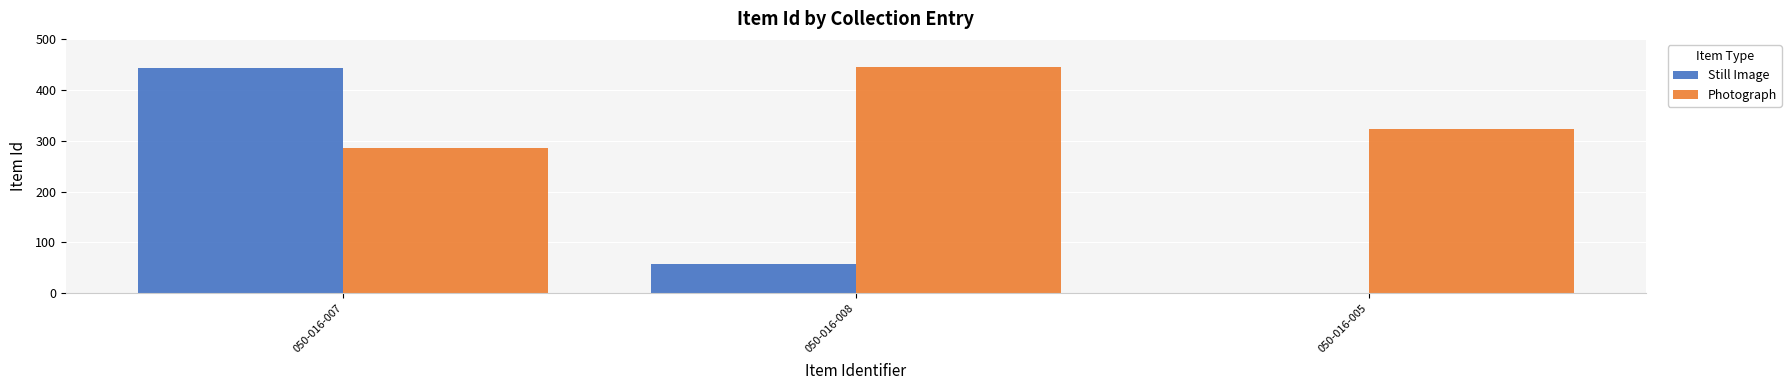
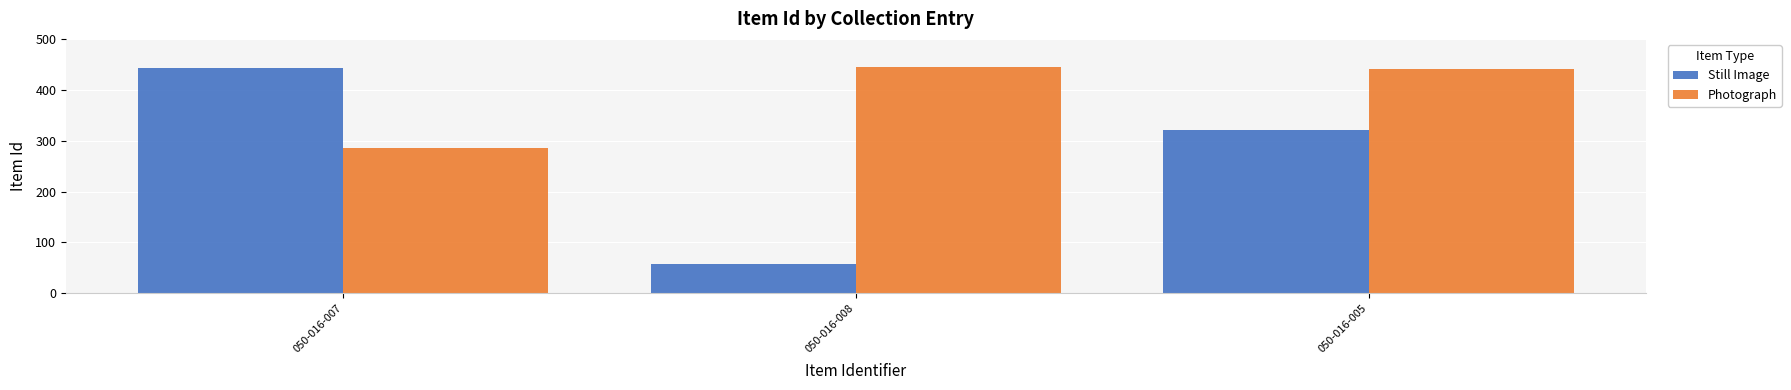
  {
    "Still Image": {
      "050-016-007": 440,
      "050-016-008": 60,
-     "050-016-005": 0
+     "050-016-005": 320
    },
    "Photograph": {
      "050-016-007": 290,
      "050-016-008": 440,
-     "050-016-005": 320
+     "050-016-005": 440
    }
  }
